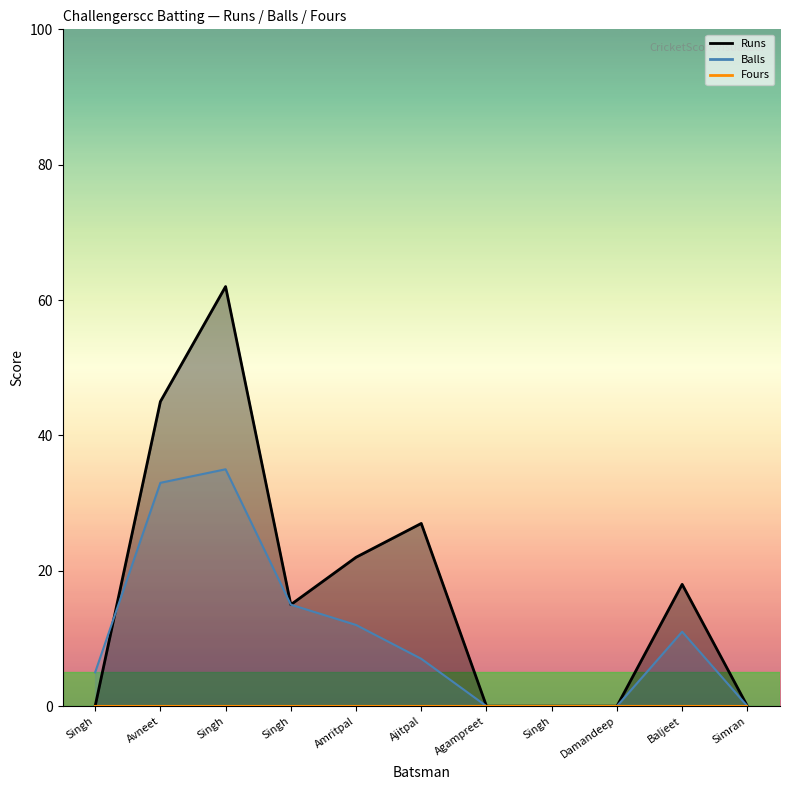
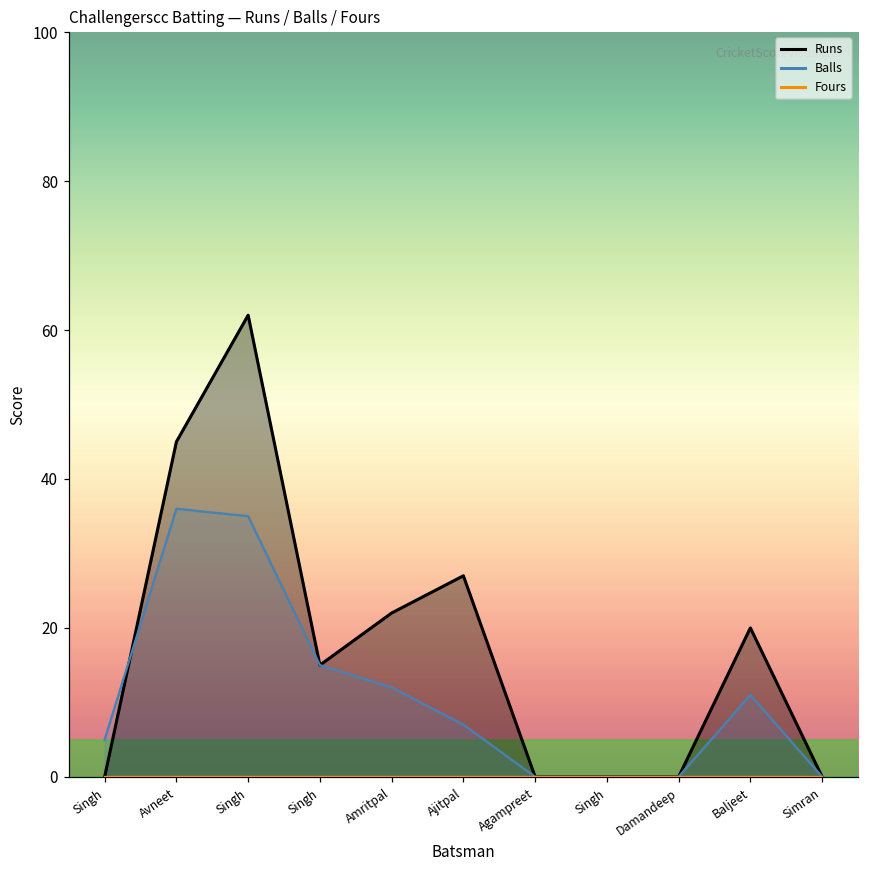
  {
    "Runs": {
      "Avneet": 45,
      "Amritpal": 22,
      "Ajitpal": 27,
-     "Baljeet": 18
+     "Baljeet": 20
    },
    "Balls": {
-     "Avneet": 33,
+     "Avneet": 36,
      "Amritpal": 12,
      "Ajitpal": 7,
      "Baljeet": 11
    }
  }
